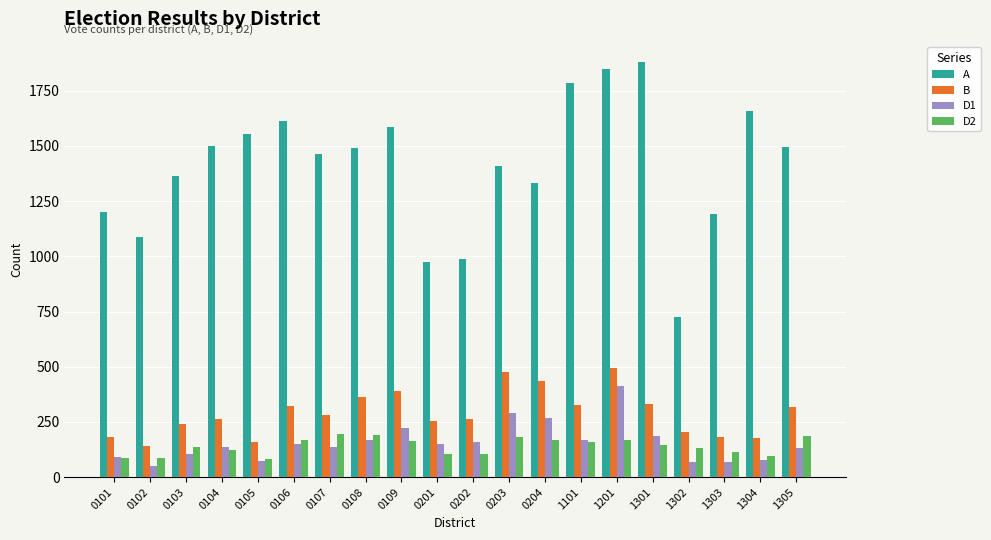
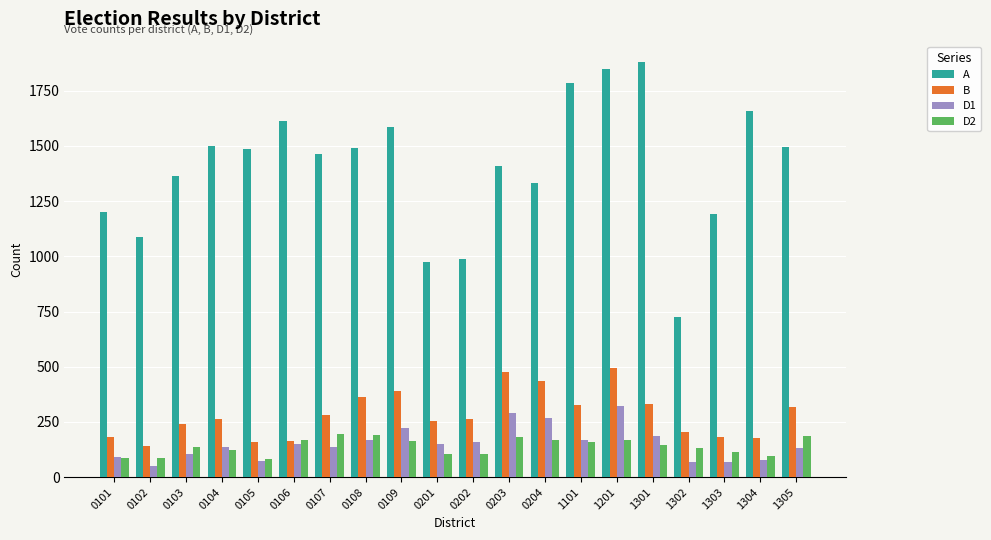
  {
    "A": {
      "0101": 1200,
      "0102": 1090,
      "0103": 1370,
      "0104": 1500,
-     "0105": 1550,
+     "0105": 1490,
      "0106": 1610,
      "0107": 1460,
      "0108": 1490,
      "0109": 1590,
      "0201": 980,
      "0202": 990,
      "0203": 1410,
      "0204": 1330,
      "1101": 1790,
      "1201": 1850,
      "1301": 1880,
      "1302": 730,
      "1303": 1190,
      "1304": 1660,
      "1305": 1500
    },
    "B": {
      "0101": 180,
      "0102": 140,
      "0103": 240,
      "0104": 260,
      "0105": 160,
-     "0106": 320,
+     "0106": 160,
      "0107": 280,
      "0108": 360,
      "0109": 390,
      "0201": 260,
      "0202": 260,
      "0203": 480,
      "0204": 440,
      "1101": 330,
      "1201": 500,
      "1301": 330,
      "1302": 200,
      "1303": 180,
      "1304": 180,
      "1305": 320
    },
    "D1": {
      "0101": 90,
      "0102": 50,
      "0103": 100,
      "0104": 140,
      "0105": 80,
      "0106": 150,
      "0107": 140,
      "0108": 170,
      "0109": 220,
      "0201": 150,
      "0202": 160,
      "0203": 290,
      "0204": 270,
      "1101": 170,
-     "1201": 410,
+     "1201": 320,
      "1301": 190,
      "1302": 70,
      "1303": 70,
      "1304": 80,
      "1305": 130
    },
    "D2": {
      "0101": 90,
      "0102": 90,
      "0103": 140,
      "0104": 130,
      "0105": 80,
      "0106": 170,
      "0107": 200,
      "0108": 190,
      "0109": 160,
      "0201": 110,
      "0202": 100,
      "0203": 180,
      "0204": 170,
      "1101": 160,
      "1201": 170,
      "1301": 150,
      "1302": 130,
      "1303": 120,
      "1304": 100,
      "1305": 190
    }
  }
